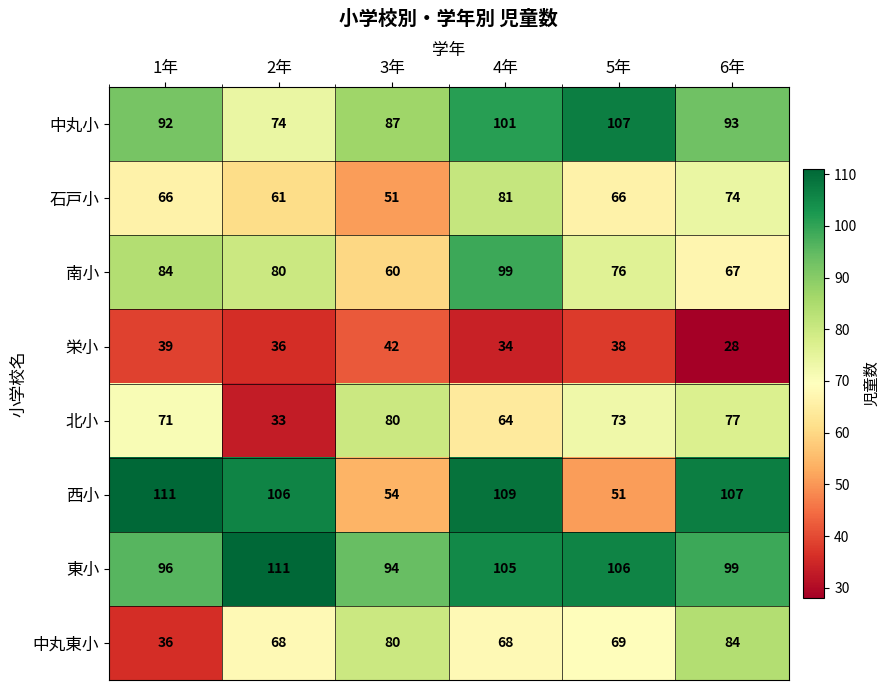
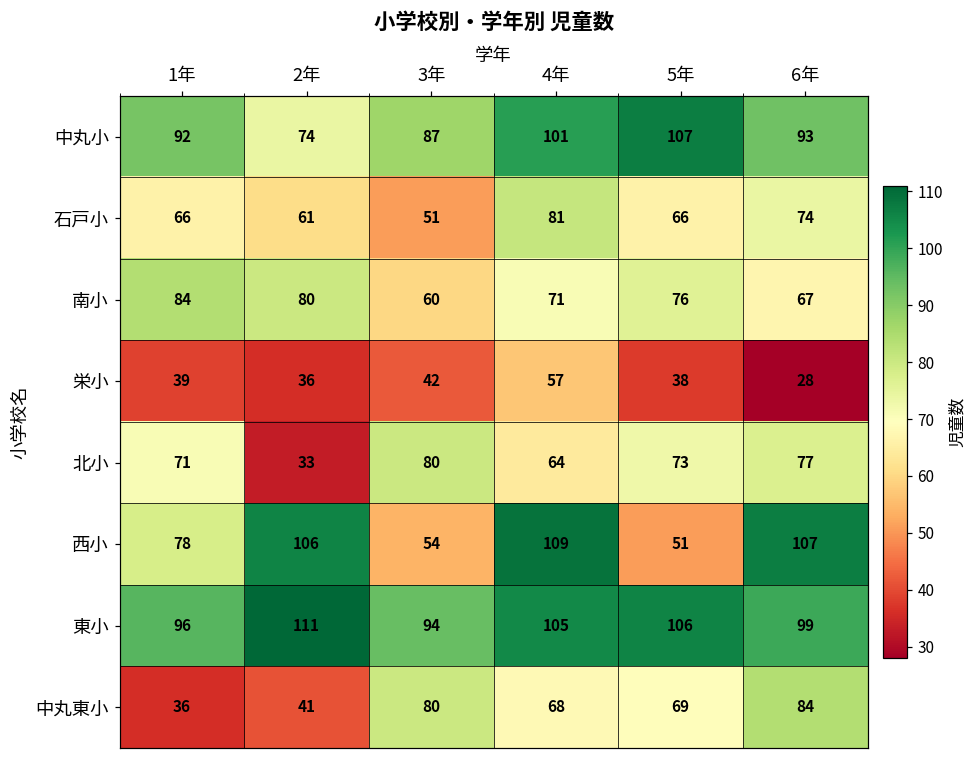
  {
    "中丸小": {
      "1年": 92,
      "2年": 74,
      "3年": 87,
      "4年": 101,
      "5年": 107,
      "6年": 93
    },
    "石戸小": {
      "1年": 66,
      "2年": 61,
      "3年": 51,
      "4年": 81,
      "5年": 66,
      "6年": 74
    },
    "南小": {
      "1年": 84,
      "2年": 80,
      "3年": 60,
-     "4年": 99,
+     "4年": 71,
      "5年": 76,
      "6年": 67
    },
    "栄小": {
      "1年": 39,
      "2年": 36,
      "3年": 42,
-     "4年": 34,
+     "4年": 57,
      "5年": 38,
      "6年": 28
    },
    "北小": {
      "1年": 71,
      "2年": 33,
      "3年": 80,
      "4年": 64,
      "5年": 73,
      "6年": 77
    },
    "西小": {
-     "1年": 111,
+     "1年": 78,
      "2年": 106,
      "3年": 54,
      "4年": 109,
      "5年": 51,
      "6年": 107
    },
    "東小": {
      "1年": 96,
      "2年": 111,
      "3年": 94,
      "4年": 105,
      "5年": 106,
      "6年": 99
    },
    "中丸東小": {
      "1年": 36,
-     "2年": 68,
+     "2年": 41,
      "3年": 80,
      "4年": 68,
      "5年": 69,
      "6年": 84
    }
  }
